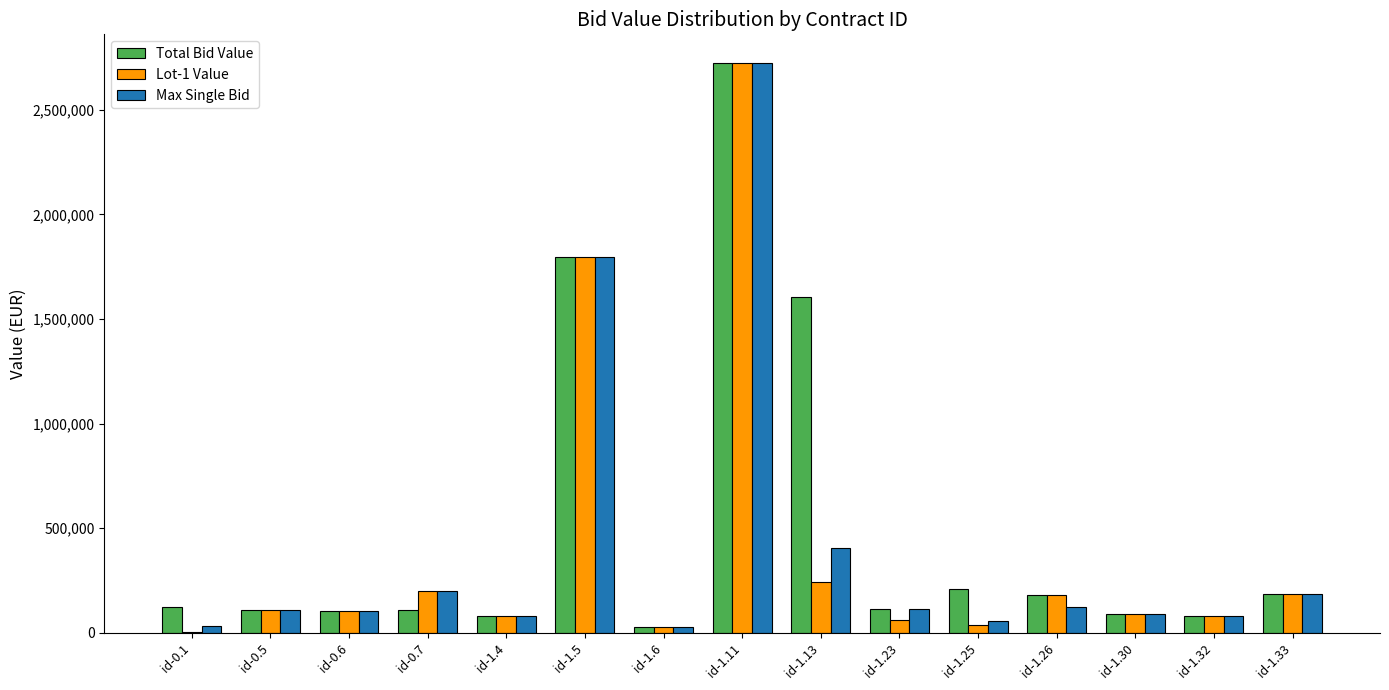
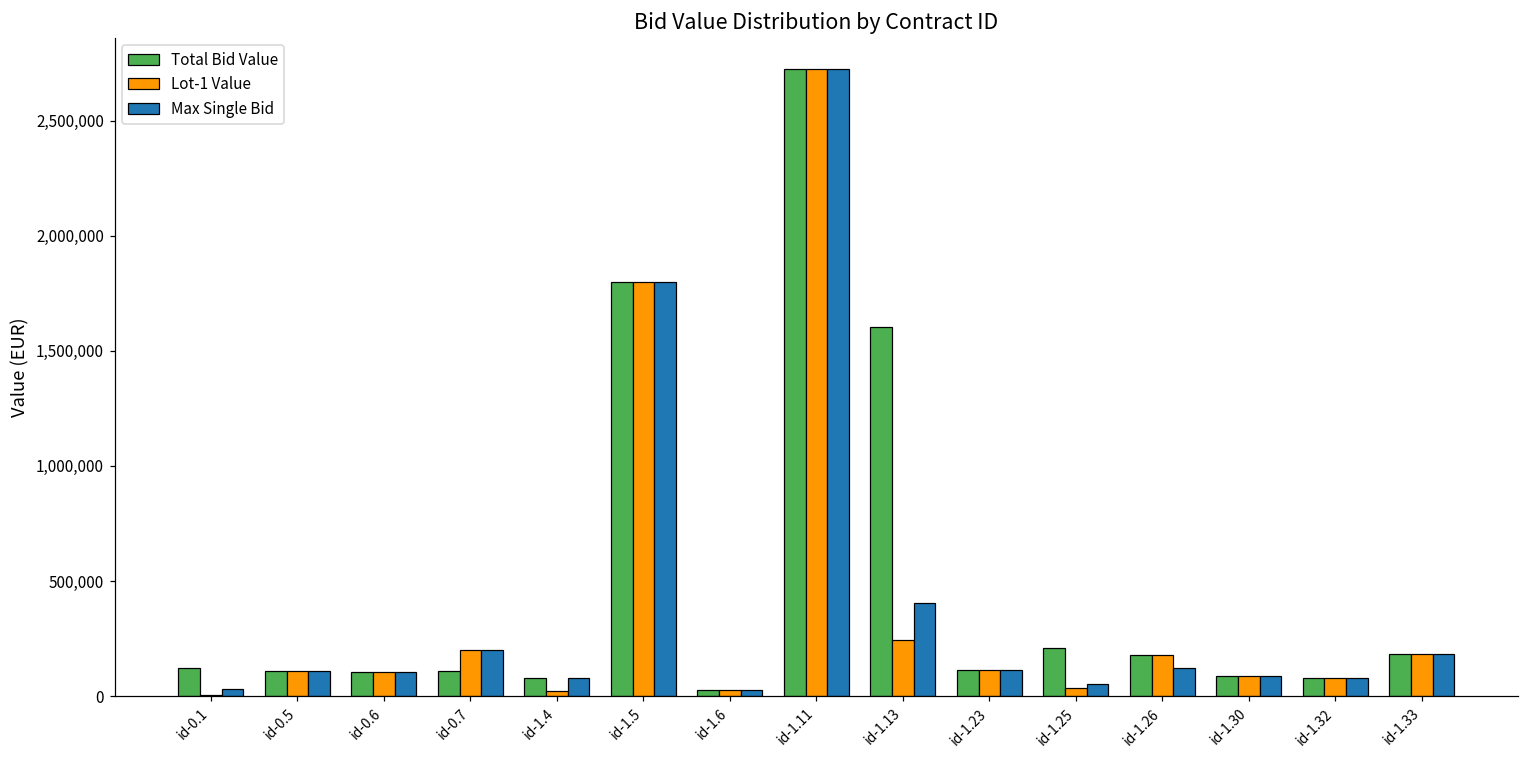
  {
    "Total Bid Value": {
      "id-0.1": "120,000",
      "id-0.5": "110,000",
      "id-0.6": "100,000",
      "id-0.7": "110,000",
      "id-1.4": "80,000",
      "id-1.5": "1,800,000",
      "id-1.6": "30,000",
      "id-1.11": "2,720,000",
      "id-1.13": "1,600,000",
      "id-1.23": "110,000",
      "id-1.25": "210,000",
      "id-1.26": "180,000",
      "id-1.30": "90,000",
      "id-1.32": "80,000",
      "id-1.33": "180,000"
    },
    "Lot-1 Value": {
      "id-0.5": "110,000",
      "id-0.6": "100,000",
      "id-0.7": "200,000",
-     "id-1.4": "80,000",
+     "id-1.4": "20,000",
      "id-1.5": "1,800,000",
      "id-1.6": "30,000",
      "id-1.11": "2,720,000",
      "id-1.13": "240,000",
-     "id-1.23": "60,000",
+     "id-1.23": "110,000",
      "id-1.25": "40,000",
      "id-1.26": "180,000",
      "id-1.30": "90,000",
      "id-1.32": "80,000",
      "id-1.33": "180,000"
    },
    "Max Single Bid": {
      "id-0.1": "30,000",
      "id-0.5": "110,000",
      "id-0.6": "100,000",
      "id-0.7": "200,000",
      "id-1.4": "80,000",
      "id-1.5": "1,800,000",
      "id-1.6": "30,000",
      "id-1.11": "2,720,000",
      "id-1.13": "410,000",
      "id-1.23": "110,000",
      "id-1.25": "50,000",
      "id-1.26": "120,000",
      "id-1.30": "90,000",
      "id-1.32": "80,000",
      "id-1.33": "180,000"
    }
  }
